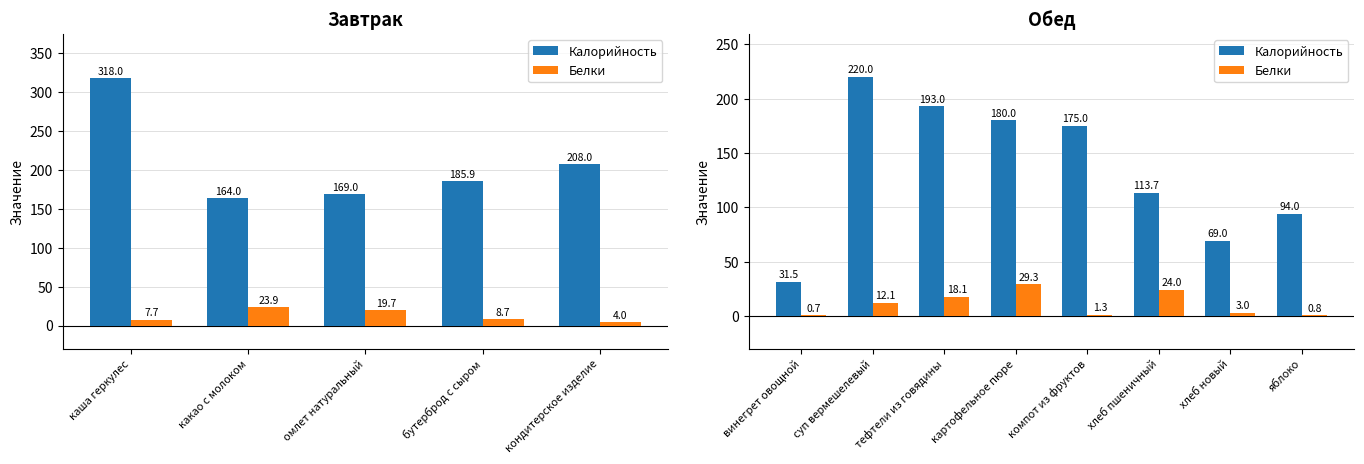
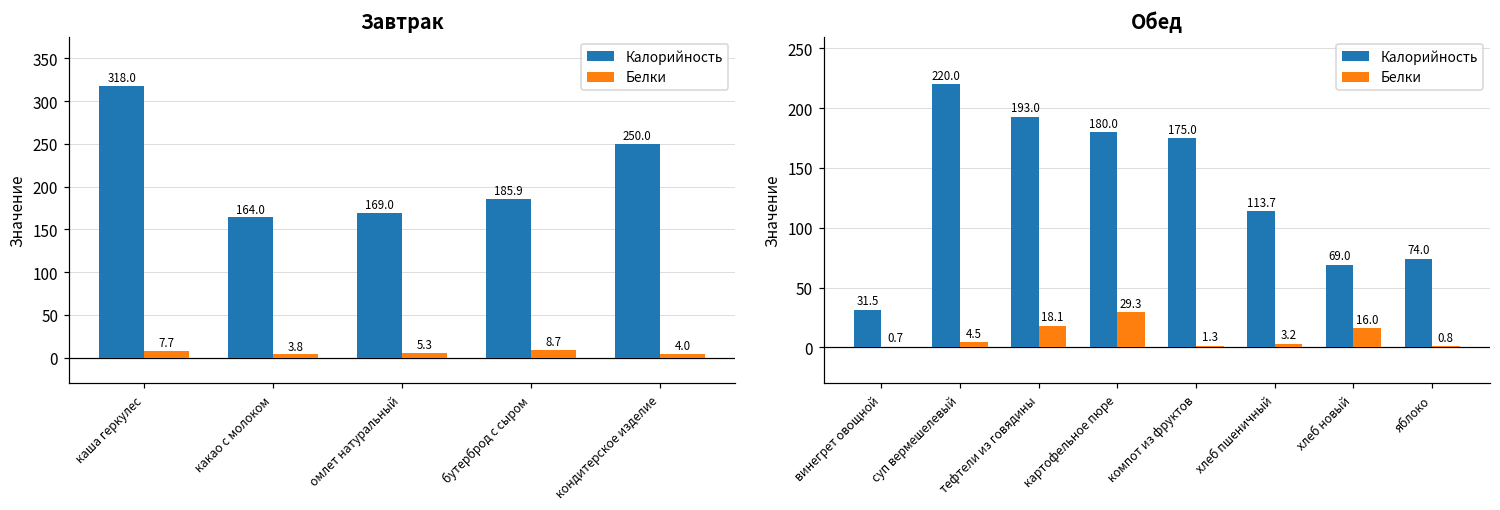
  {
    "Завтрак": {
      "Калорийность": {
        "каша геркулес": 318.0,
        "какао с молоком": 164.0,
        "омлет натуральный": 169.0,
        "бутерброд с сыром": 185.9,
-       "кондитерское изделие": 208.0
+       "кондитерское изделие": 250.0
      },
      "Белки": {
        "каша геркулес": 7.7,
-       "какао с молоком": 23.9,
-       "омлет натуральный": 19.7,
+       "какао с молоком": 3.8,
+       "омлет натуральный": 5.3,
        "бутерброд с сыром": 8.7,
        "кондитерское изделие": 4.0
      }
    },
    "Обед": {
      "Калорийность": {
        "винегрет овощной": 31.5,
        "суп вермешелевый": 220.0,
        "тефтели из говядины": 193.0,
        "картофельное пюре": 180.0,
        "компот из фруктов": 175.0,
        "хлеб пшеничный": 113.7,
        "хлеб новый": 69.0,
-       "яблоко": 94.0
+       "яблоко": 74.0
      },
      "Белки": {
        "винегрет овощной": 0.7,
-       "суп вермешелевый": 12.1,
+       "суп вермешелевый": 4.5,
        "тефтели из говядины": 18.1,
        "картофельное пюре": 29.3,
        "компот из фруктов": 1.3,
-       "хлеб пшеничный": 24.0,
-       "хлеб новый": 3.0,
+       "хлеб пшеничный": 3.2,
+       "хлеб новый": 16.0,
        "яблоко": 0.8
      }
    }
  }
